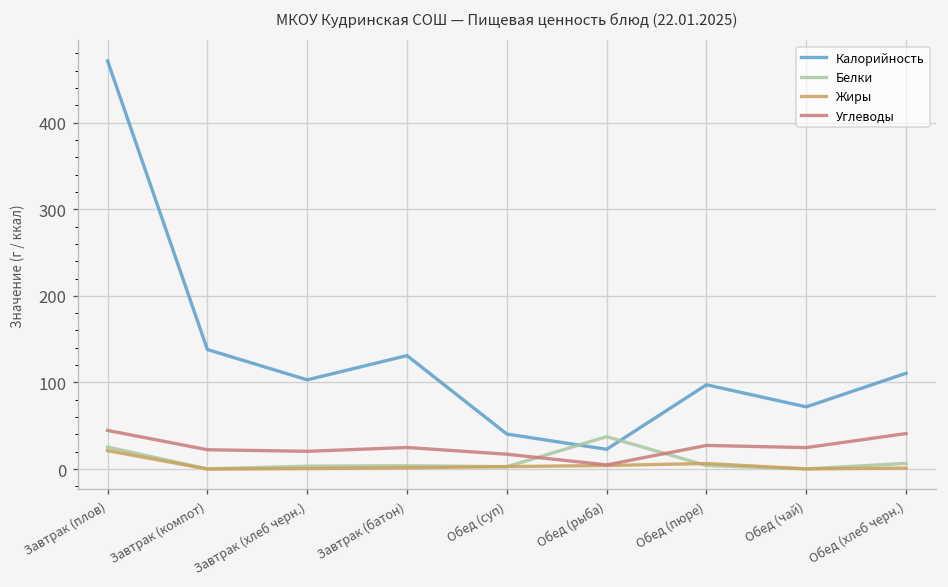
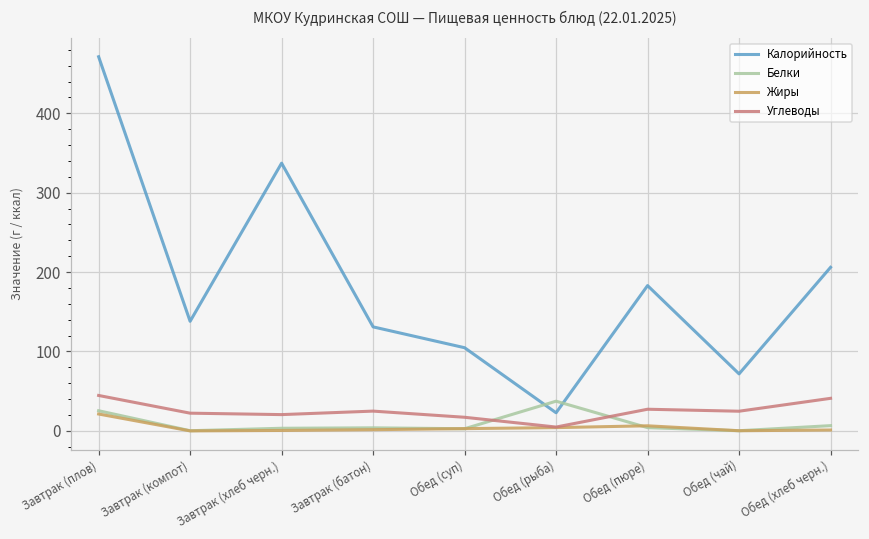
  {
    "Калорийность": {
      "Завтрак (плов)": 470,
      "Завтрак (компот)": 140,
-     "Завтрак (хлеб черн.)": 100,
+     "Завтрак (хлеб черн.)": 340,
      "Завтрак (батон)": 130,
-     "Обед (суп)": 40,
+     "Обед (суп)": 100,
      "Обед (рыба)": 20,
-     "Обед (пюре)": 100,
+     "Обед (пюре)": 180,
      "Обед (чай)": 70,
-     "Обед (хлеб черн.)": 110
+     "Обед (хлеб черн.)": 210
    },
    "Белки": {
      "Завтрак (плов)": 30,
      "Обед (рыба)": 40,
      "Обед (хлеб черн.)": 10
    }
  }
